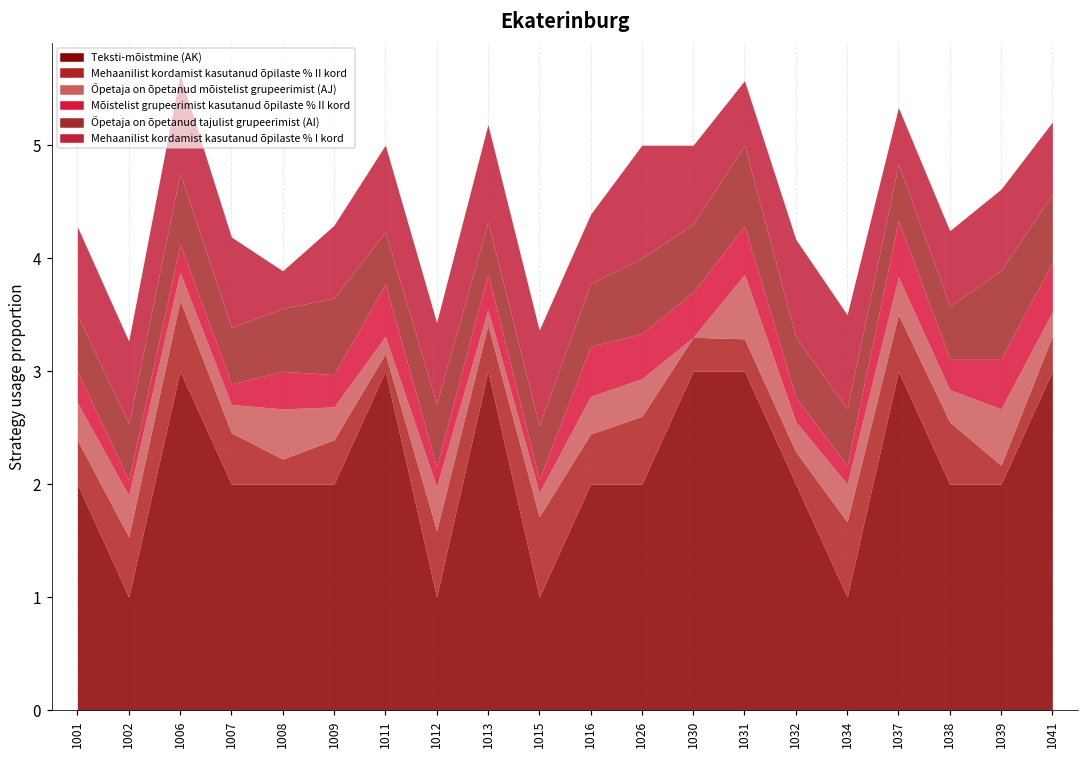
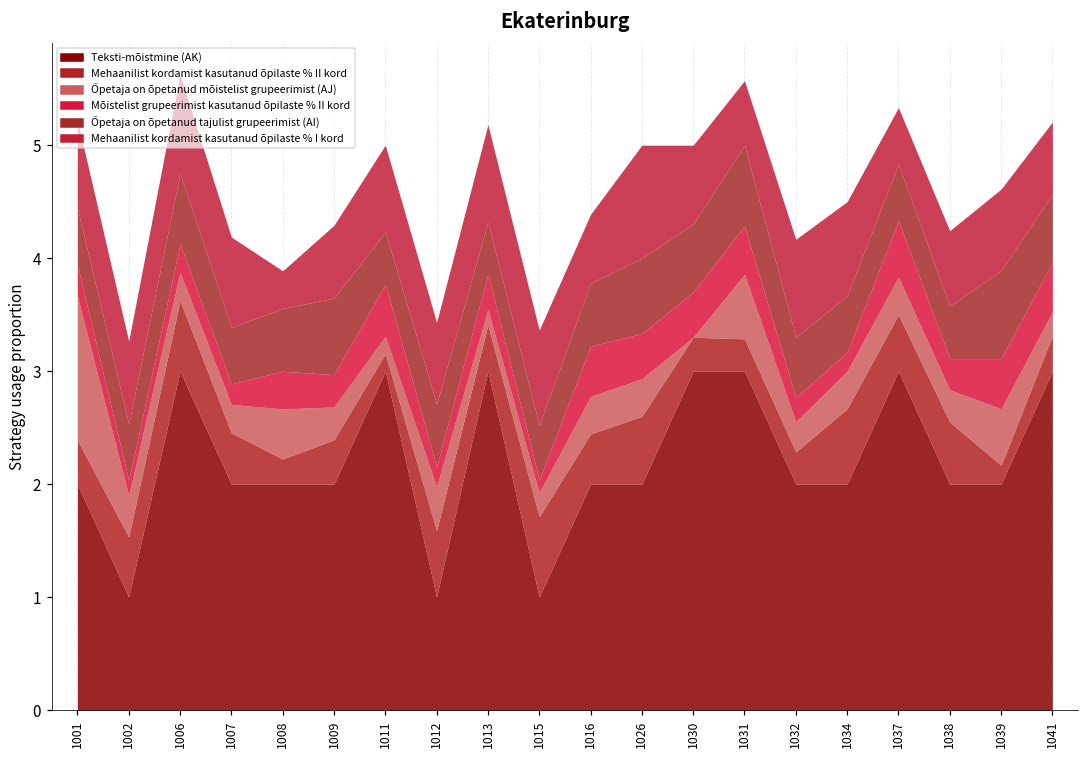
  {
    "Teksti-mõistmine (AK)": {
      "1001": 2,
      "1002": 1,
      "1006": 3,
      "1007": 2,
      "1008": 2,
      "1009": 2,
      "1011": 3,
      "1012": 1,
      "1013": 3,
      "1015": 1,
      "1016": 2,
      "1026": 2,
      "1030": 3,
      "1031": 3,
      "1032": 2,
-     "1034": 1,
+     "1034": 2,
      "1037": 3,
      "1038": 2,
      "1039": 2,
      "1041": 3
    },
    "Õpetaja on õpetanud mõistelist grupeerimist (AJ)": {
-     "1001": 0.33,
+     "1001": 1.28,
      "1002": 0.37,
      "1006": 0.25,
      "1007": 0.25,
      "1008": 0.44,
      "1009": 0.29,
      "1011": 0.15,
      "1012": 0.39,
      "1013": 0.14,
      "1015": 0.21,
      "1016": 0.33,
      "1026": 0.33,
      "1031": 0.57,
      "1032": 0.27,
      "1034": 0.33,
      "1037": 0.33,
      "1038": 0.29,
      "1039": 0.50,
      "1041": 0.21
    }
  }
